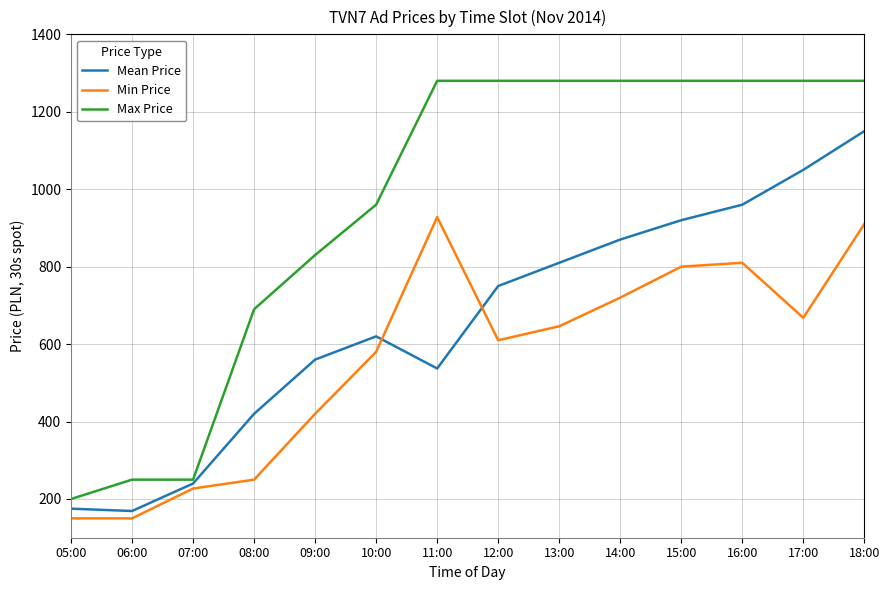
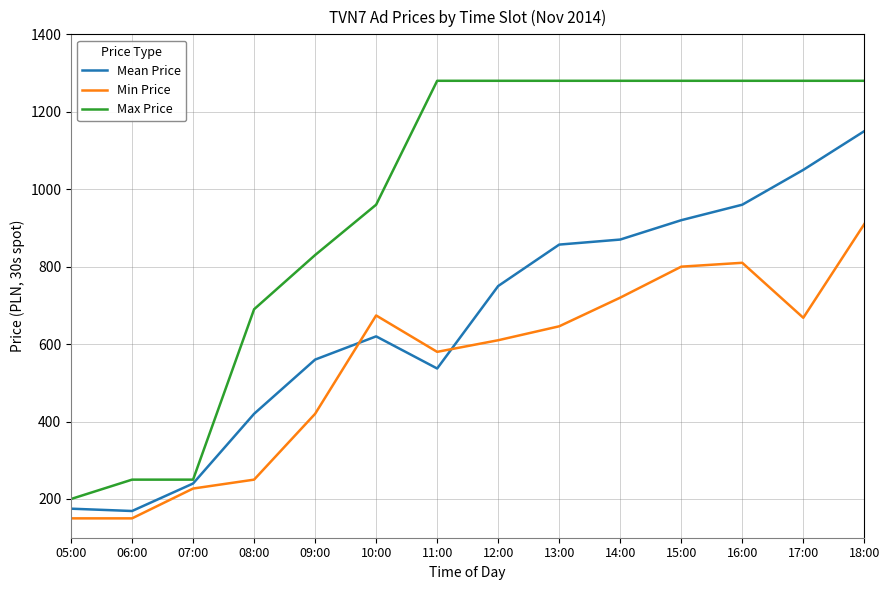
  {
    "Mean Price": {
      "05:00": 180,
      "06:00": 170,
      "07:00": 240,
      "08:00": 420,
      "09:00": 560,
      "10:00": 620,
      "11:00": 540,
      "12:00": 750,
-     "13:00": 810,
+     "13:00": 860,
      "14:00": 870,
      "15:00": 920,
      "16:00": 960,
      "17:00": 1050,
      "18:00": 1150
    },
    "Min Price": {
      "05:00": 150,
      "06:00": 150,
      "07:00": 230,
      "08:00": 250,
      "09:00": 420,
-     "10:00": 580,
-     "11:00": 930,
+     "10:00": 670,
+     "11:00": 580,
      "12:00": 610,
      "13:00": 650,
      "14:00": 720,
      "15:00": 800,
      "16:00": 810,
      "17:00": 670,
      "18:00": 910
    },
    "Max Price": {
      "05:00": 200,
      "06:00": 250,
      "07:00": 250,
      "08:00": 690,
      "09:00": 830,
      "10:00": 960,
      "11:00": 1280,
      "12:00": 1280,
      "13:00": 1280,
      "14:00": 1280,
      "15:00": 1280,
      "16:00": 1280,
      "17:00": 1280,
      "18:00": 1280
    }
  }
